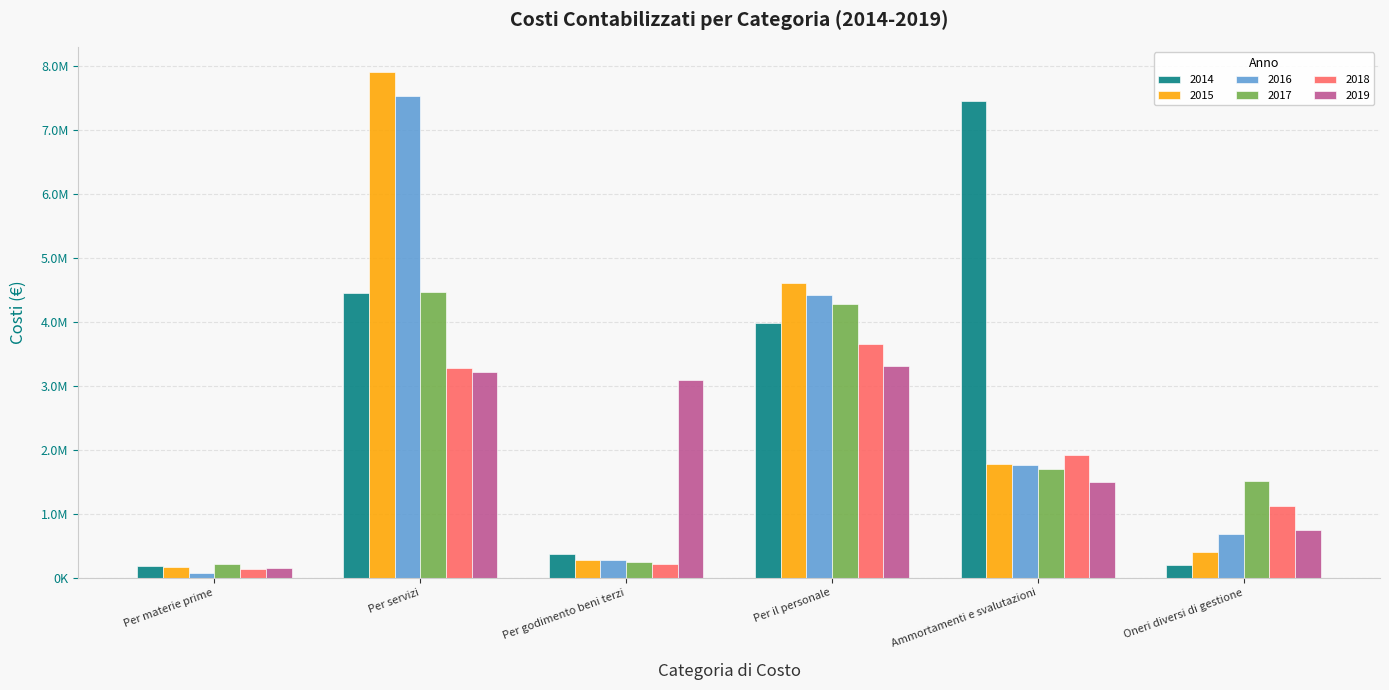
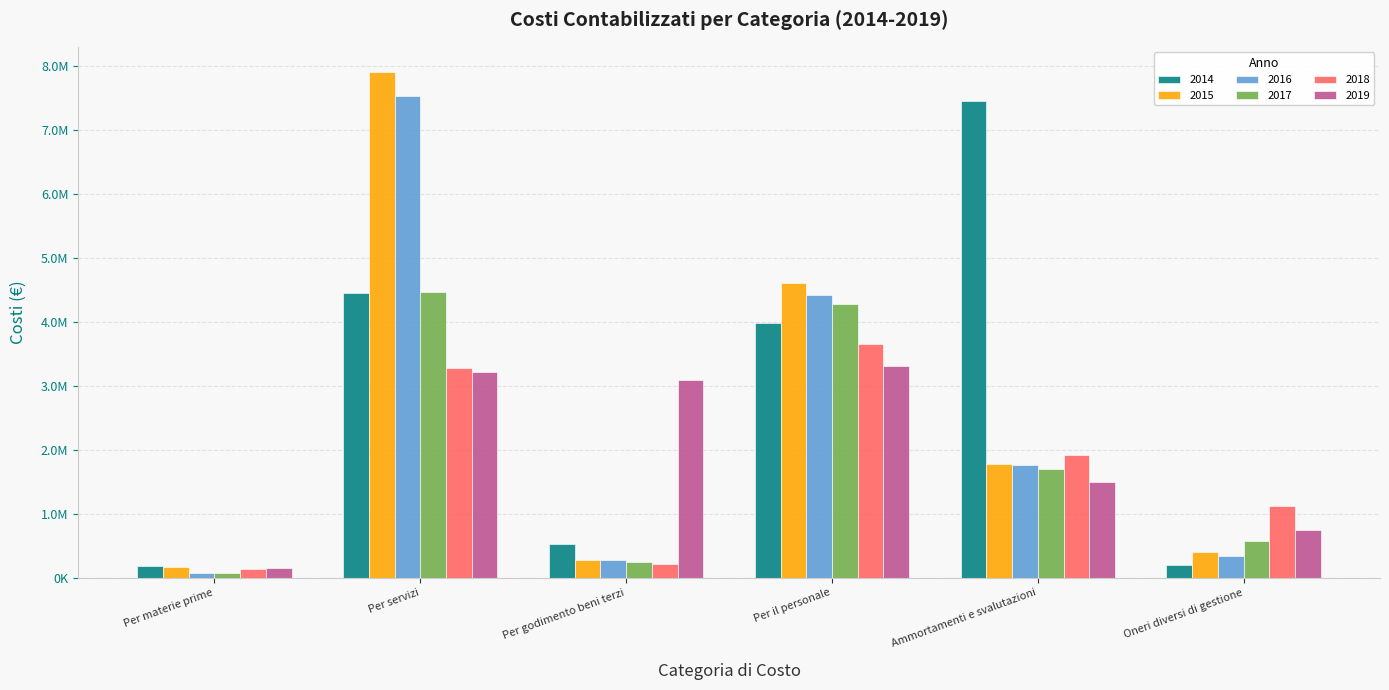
  {
    "2014": {
      "Per materie prime": 200000,
      "Per servizi": 4500000,
-     "Per godimento beni terzi": 400000,
+     "Per godimento beni terzi": 500000,
      "Per il personale": 4000000,
      "Ammortamenti e svalutazioni": 7500000,
      "Oneri diversi di gestione": 200000
    },
    "2015": {
      "Per materie prime": 200000,
      "Per servizi": 7900000,
      "Per godimento beni terzi": 300000,
      "Per il personale": 4600000,
      "Ammortamenti e svalutazioni": 1800000,
      "Oneri diversi di gestione": 400000
    },
    "2016": {
      "Per materie prime": 100000,
      "Per servizi": 7500000,
      "Per godimento beni terzi": 300000,
      "Per il personale": 4400000,
      "Ammortamenti e svalutazioni": 1800000,
-     "Oneri diversi di gestione": 700000
+     "Oneri diversi di gestione": 300000
    },
    "2017": {
-     "Per materie prime": 200000,
+     "Per materie prime": 100000,
      "Per servizi": 4500000,
      "Per godimento beni terzi": 200000,
      "Per il personale": 4300000,
      "Ammortamenti e svalutazioni": 1700000,
-     "Oneri diversi di gestione": 1500000
+     "Oneri diversi di gestione": 600000
    },
    "2018": {
      "Per materie prime": 100000,
      "Per servizi": 3300000,
      "Per godimento beni terzi": 200000,
      "Per il personale": 3600000,
      "Ammortamenti e svalutazioni": 1900000,
      "Oneri diversi di gestione": 1100000
    },
    "2019": {
      "Per materie prime": 200000,
      "Per servizi": 3200000,
      "Per godimento beni terzi": 3100000,
      "Per il personale": 3300000,
      "Ammortamenti e svalutazioni": 1500000,
      "Oneri diversi di gestione": 700000
    }
  }
